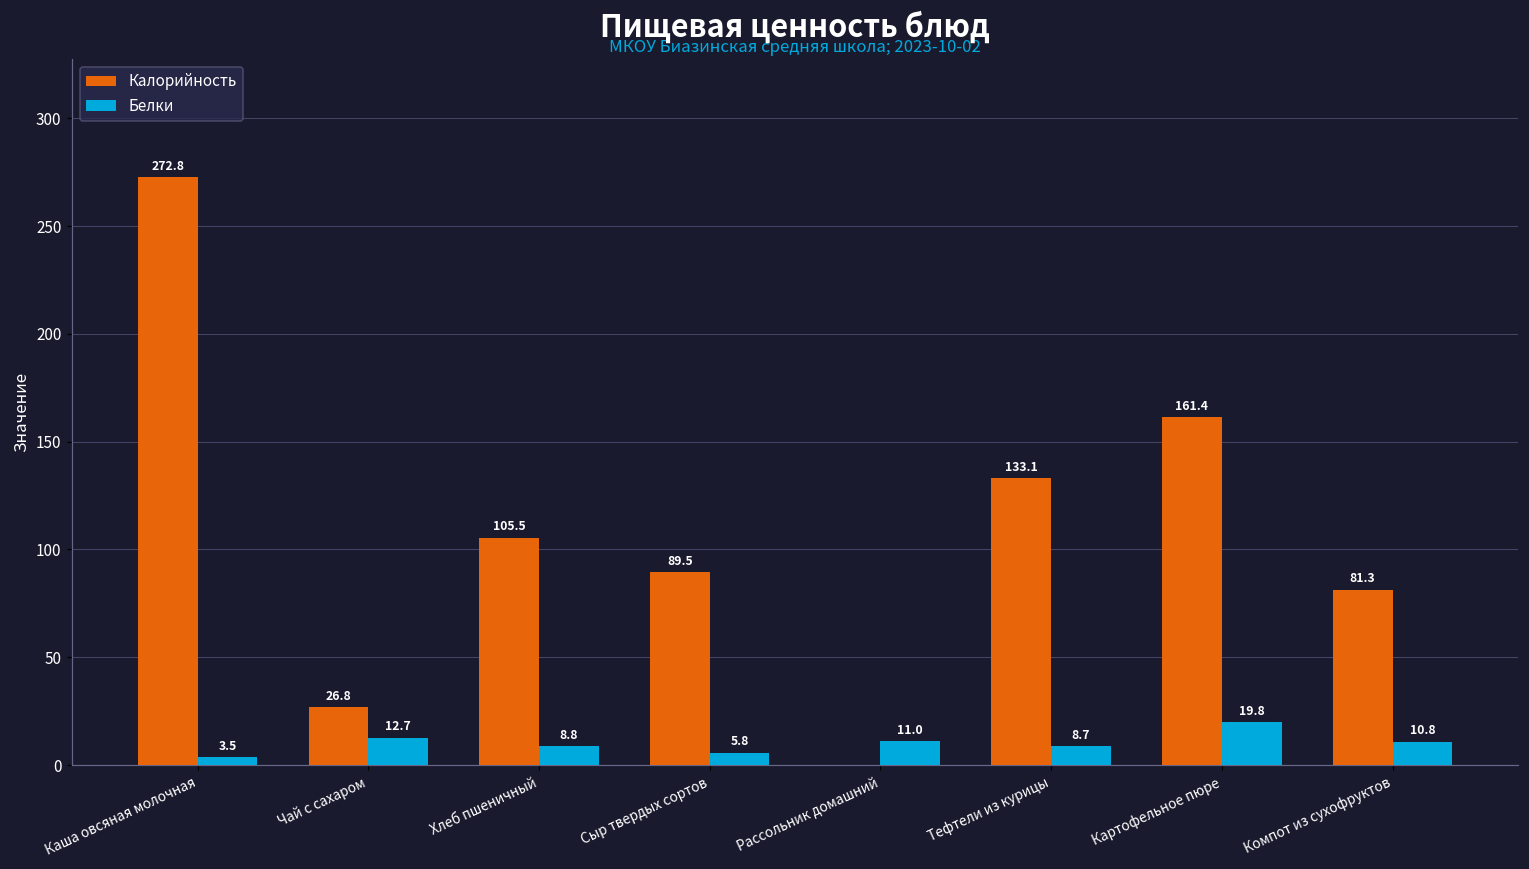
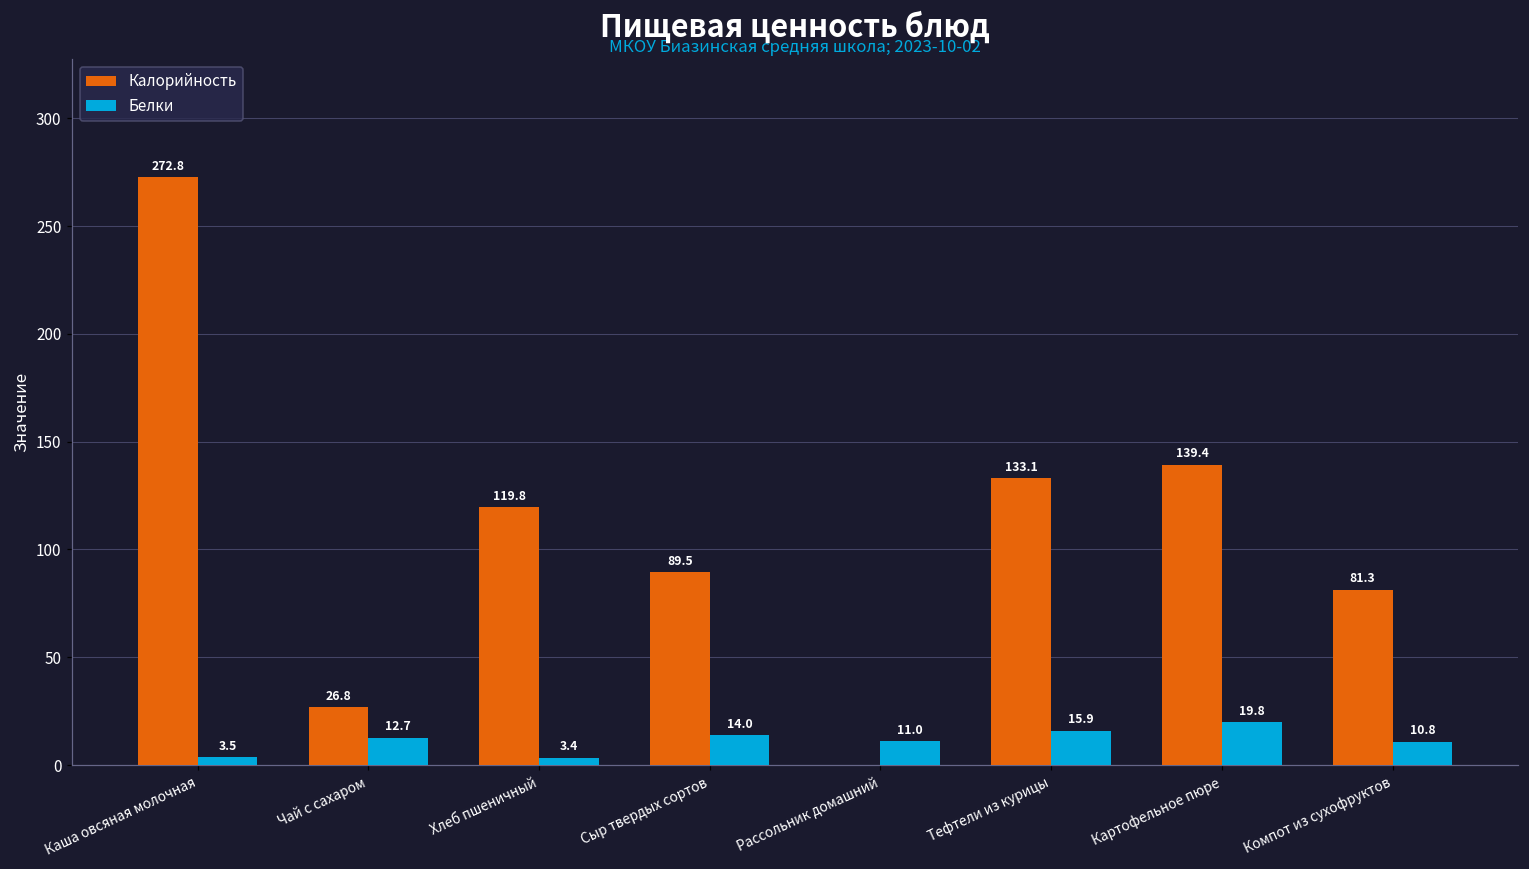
  {
    "Калорийность": {
      "Каша овсяная молочная": 272.8,
      "Чай с сахаром": 26.8,
-     "Хлеб пшеничный": 105.5,
+     "Хлеб пшеничный": 119.8,
      "Сыр твердых сортов": 89.5,
      "Тефтели из курицы": 133.1,
-     "Картофельное пюре": 161.4,
+     "Картофельное пюре": 139.4,
      "Компот из сухофруктов": 81.3
    },
    "Белки": {
      "Каша овсяная молочная": 3.5,
      "Чай с сахаром": 12.7,
-     "Хлеб пшеничный": 8.8,
-     "Сыр твердых сортов": 5.8,
+     "Хлеб пшеничный": 3.4,
+     "Сыр твердых сортов": 14.0,
      "Рассольник домашний": 11.0,
-     "Тефтели из курицы": 8.7,
+     "Тефтели из курицы": 15.9,
      "Картофельное пюре": 19.8,
      "Компот из сухофруктов": 10.8
    }
  }
